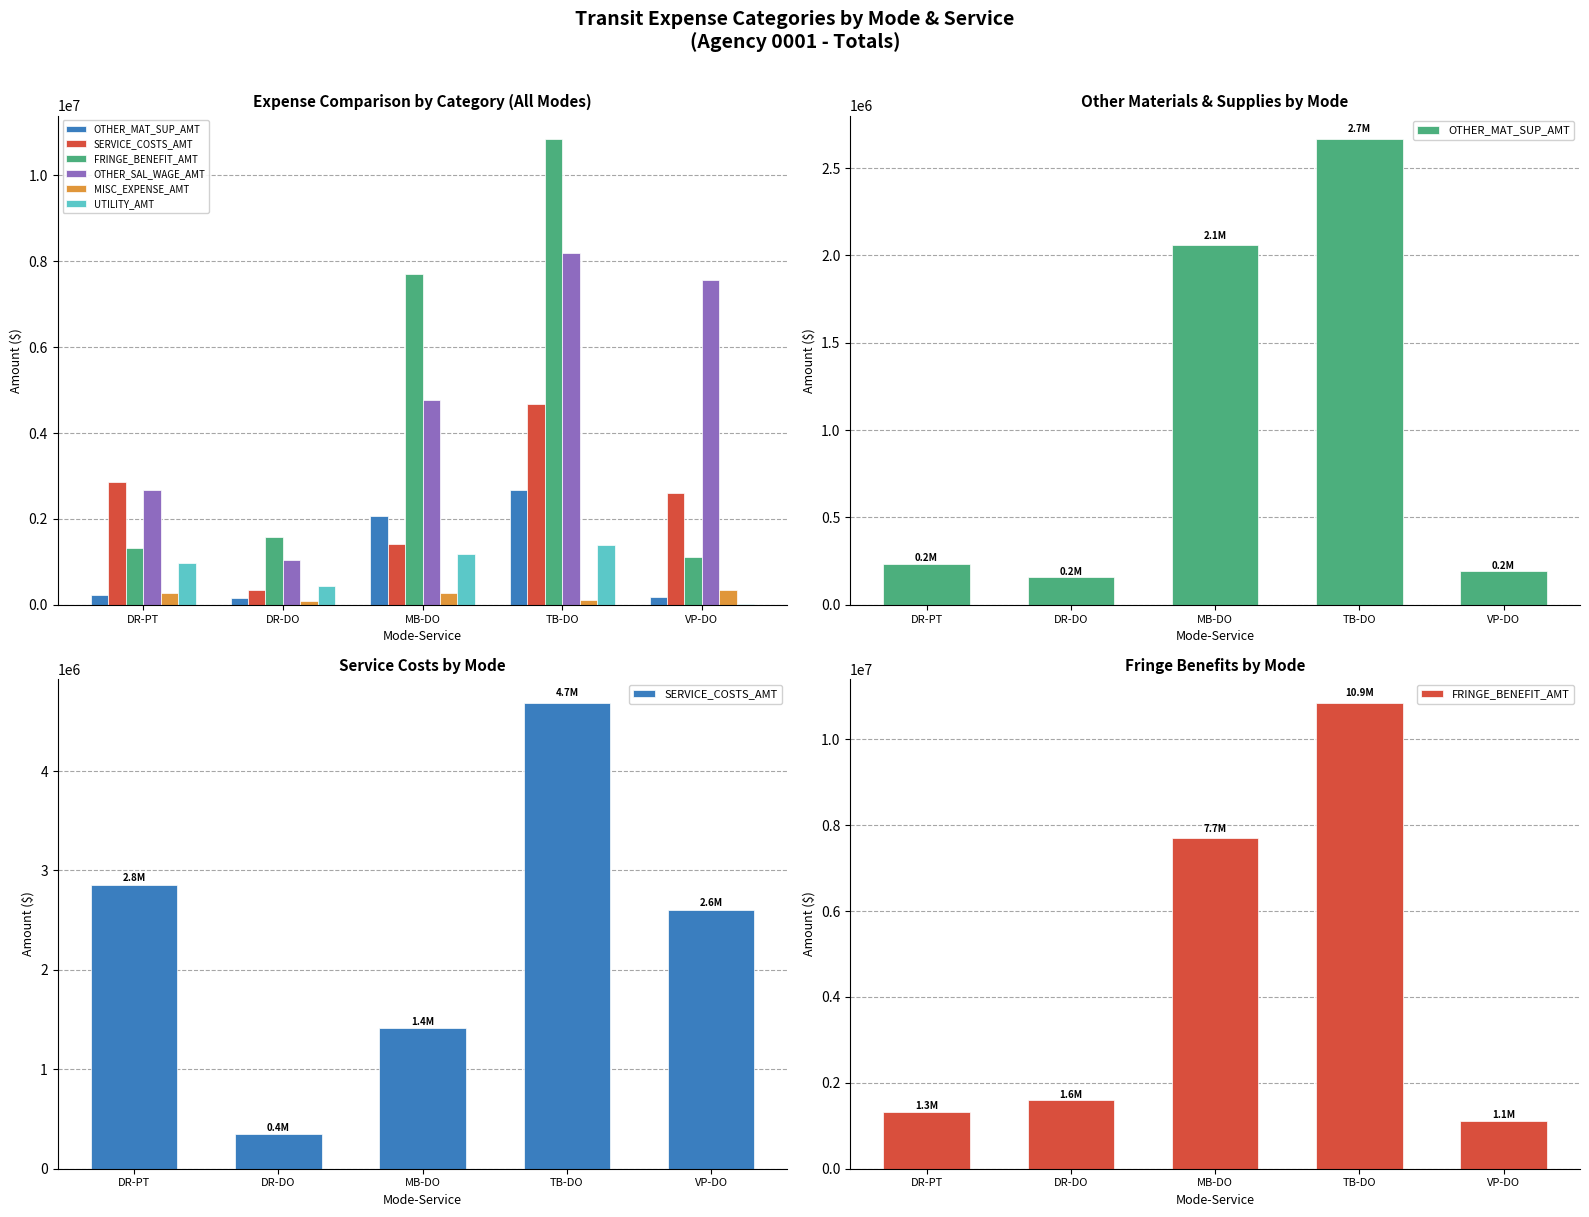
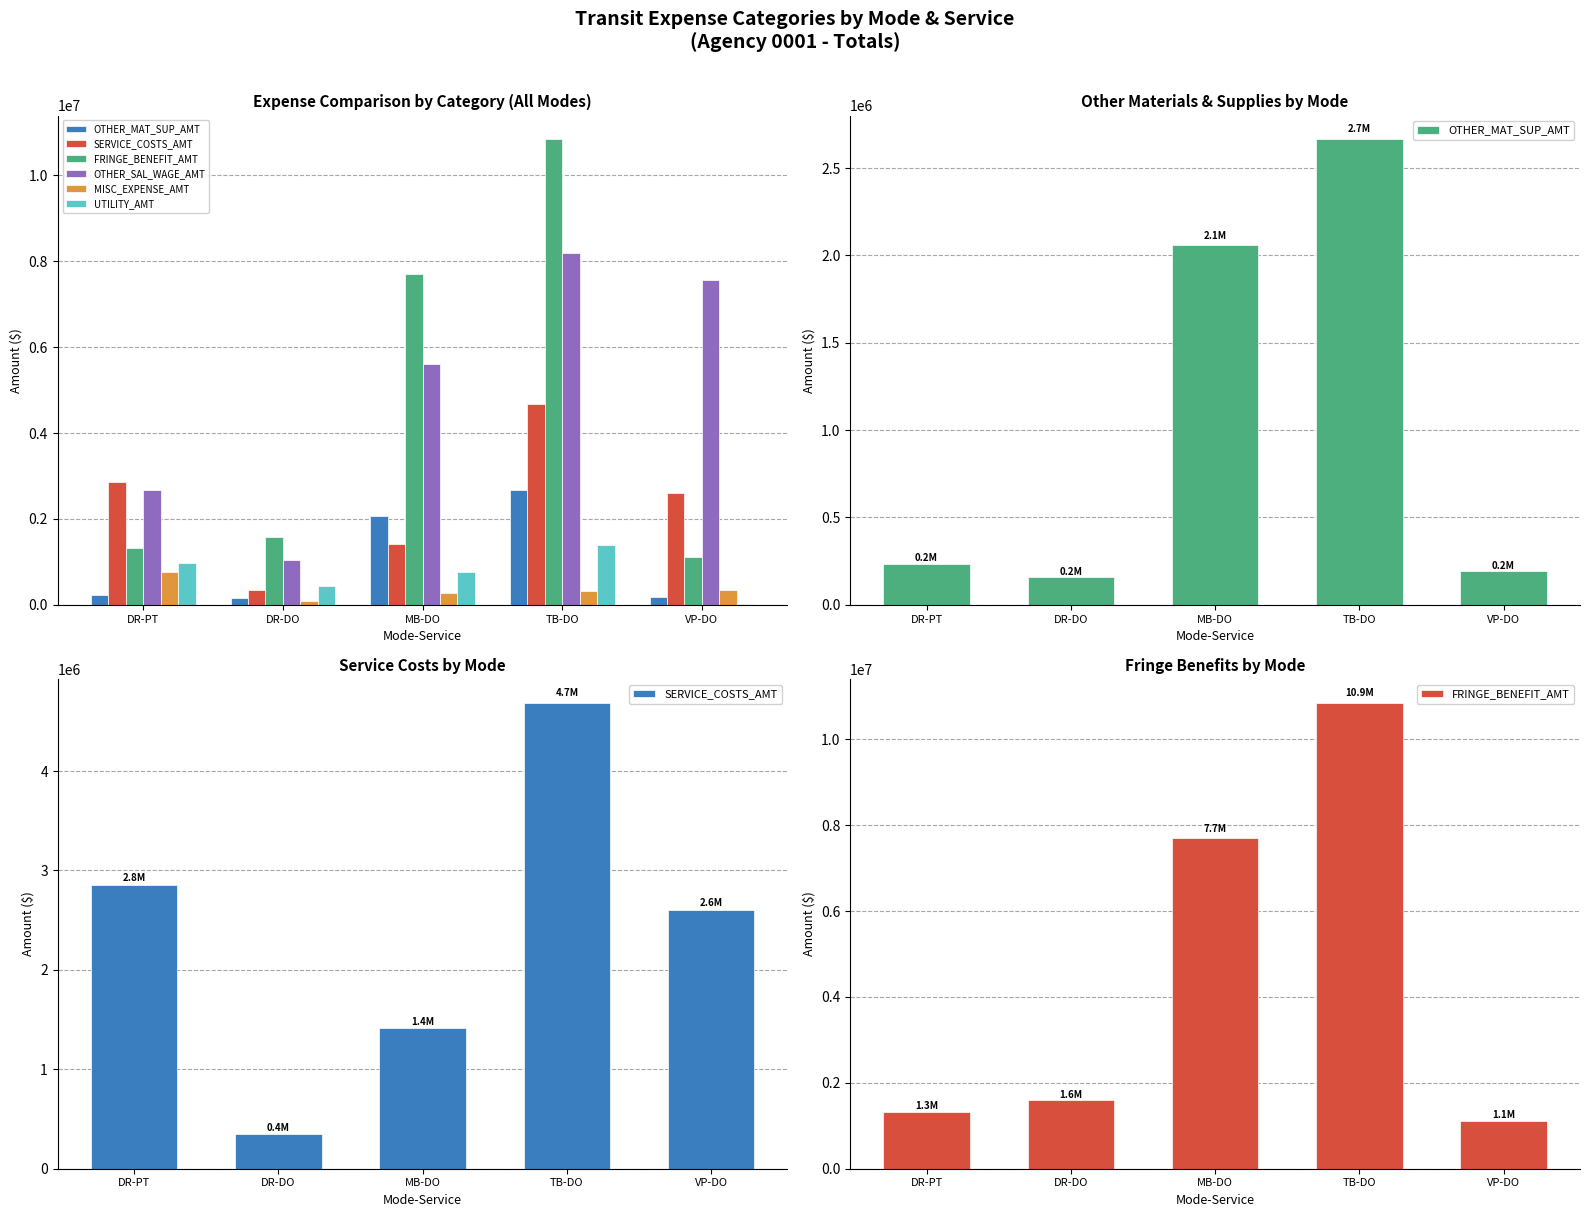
  {
    "Expense Comparison by Category (All Modes)": {
      "OTHER_SAL_WAGE_AMT": {
        "DR-PT": "2700000",
        "DR-DO": "1100000",
-       "MB-DO": "4800000",
+       "MB-DO": "5600000",
        "TB-DO": "8200000",
        "VP-DO": "7600000"
      },
      "MISC_EXPENSE_AMT": {
-       "DR-PT": "300000",
+       "DR-PT": "800000",
        "DR-DO": "100000",
        "MB-DO": "300000",
-       "TB-DO": "100000",
+       "TB-DO": "300000",
        "VP-DO": "300000"
      },
      "UTILITY_AMT": {
        "DR-PT": "1000000",
        "DR-DO": "400000",
-       "MB-DO": "1200000",
+       "MB-DO": "800000",
        "TB-DO": "1400000"
      }
    },
    "Other Materials & Supplies by Mode": {
      "DR-PT": "0.2M",
      "DR-DO": "0.2M",
      "MB-DO": "2.1M",
      "TB-DO": "2.7M",
      "VP-DO": "0.2M"
    },
    "Service Costs by Mode": {
      "DR-PT": "2.8M",
      "DR-DO": "0.4M",
      "MB-DO": "1.4M",
      "TB-DO": "4.7M",
      "VP-DO": "2.6M"
    },
    "Fringe Benefits by Mode": {
      "DR-PT": "1.3M",
      "DR-DO": "1.6M",
      "MB-DO": "7.7M",
      "TB-DO": "10.9M",
      "VP-DO": "1.1M"
    }
  }
